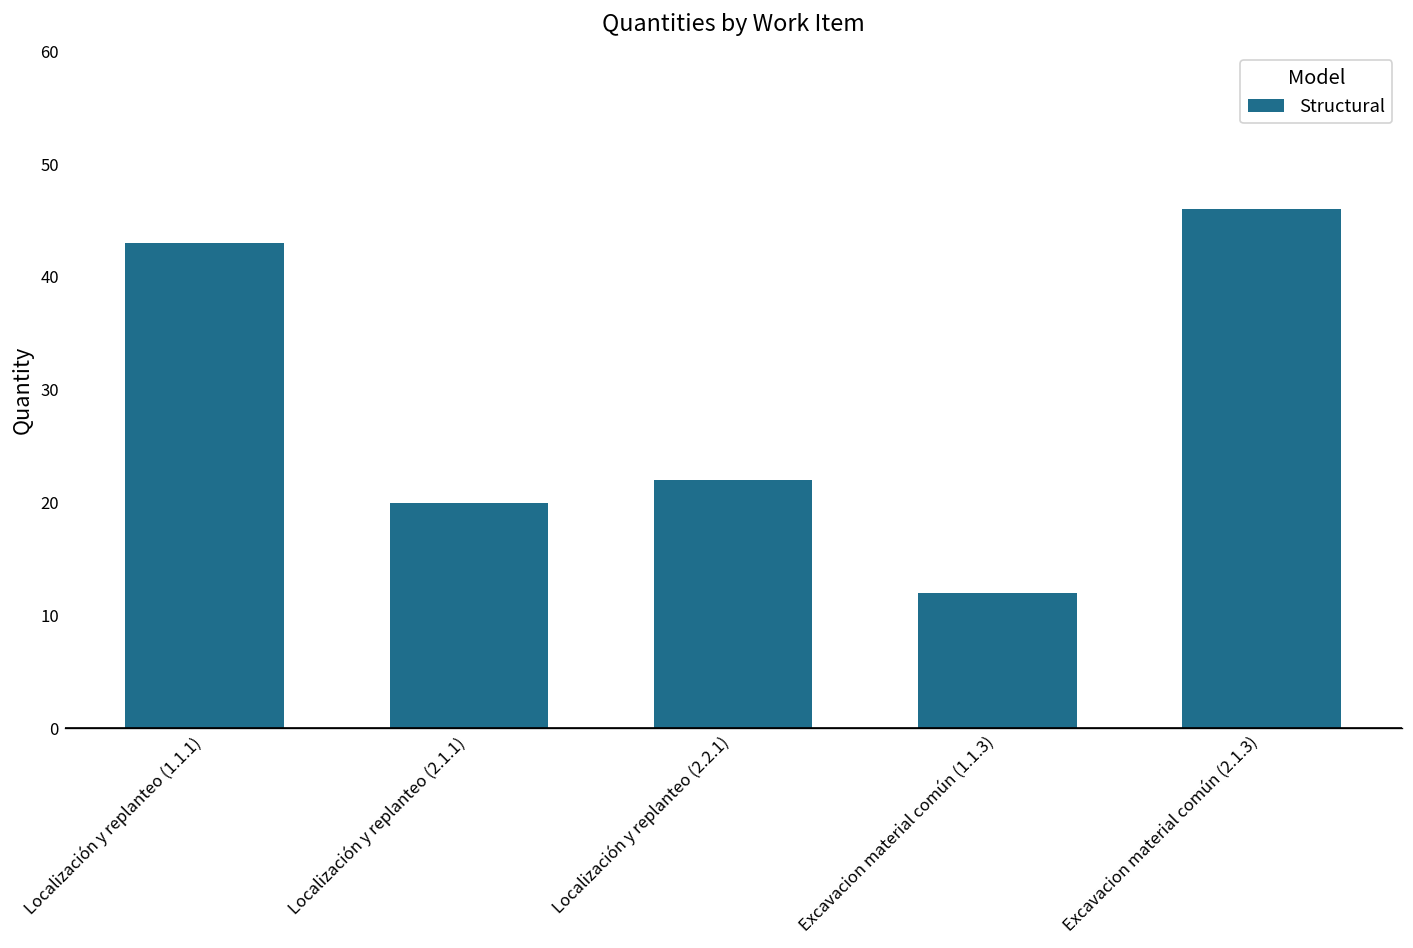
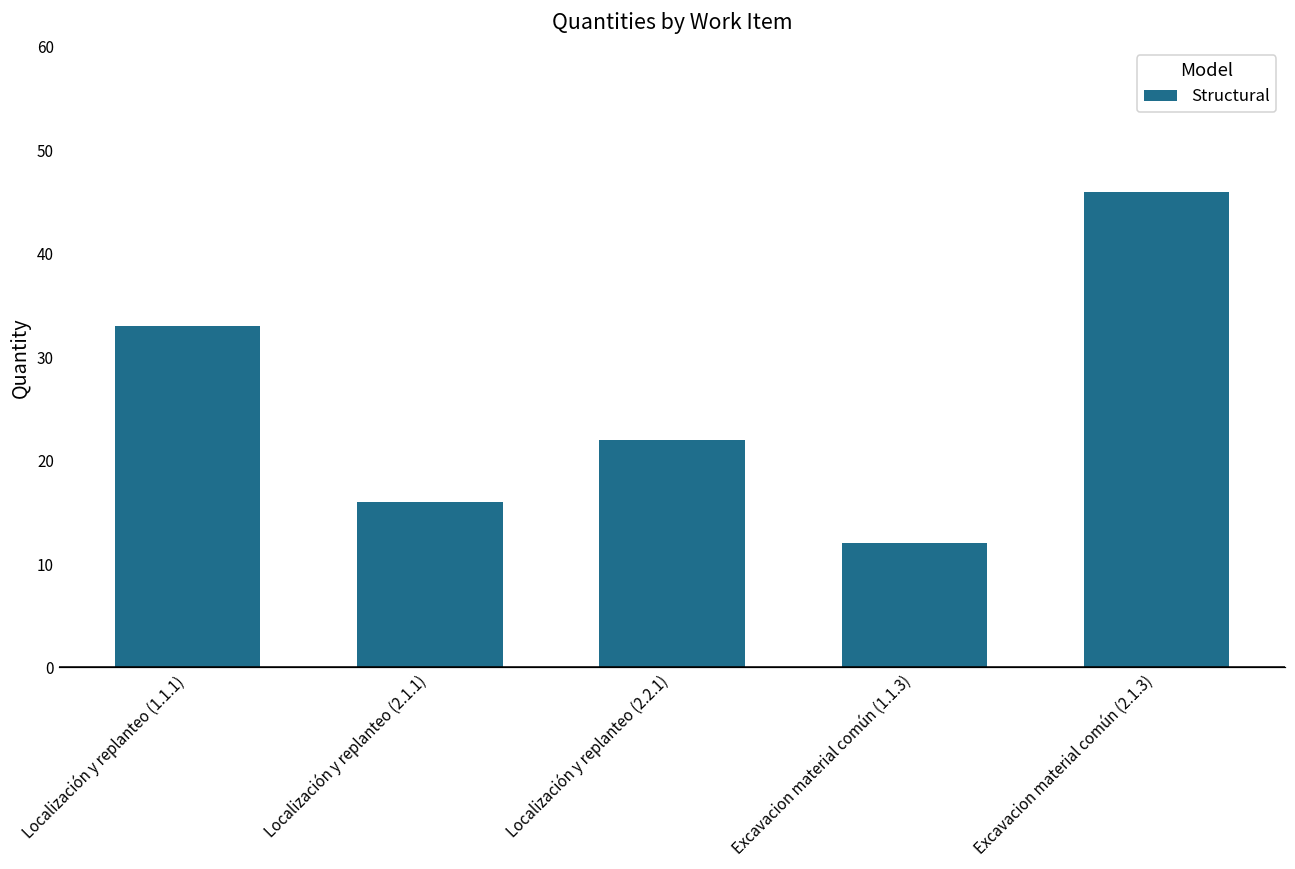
  {
-   "Localización y replanteo (1.1.1)": 43,
-   "Localización y replanteo (2.1.1)": 20,
+   "Localización y replanteo (1.1.1)": 33,
+   "Localización y replanteo (2.1.1)": 16,
    "Localización y replanteo (2.2.1)": 22,
    "Excavacion material común (1.1.3)": 12,
    "Excavacion material común (2.1.3)": 46
  }
